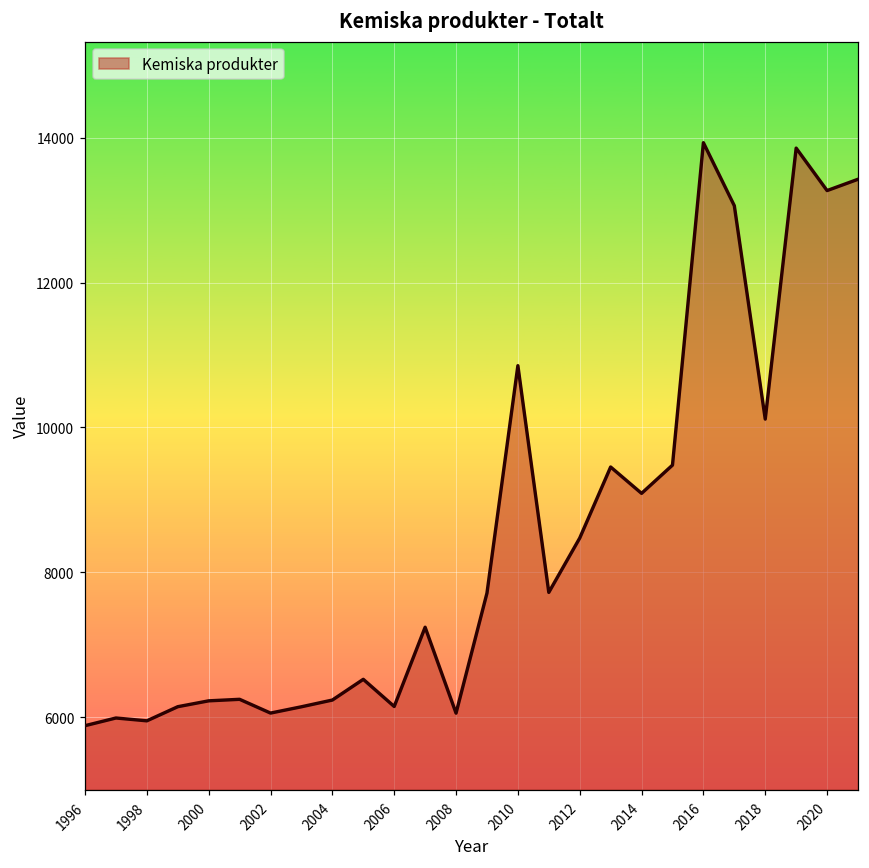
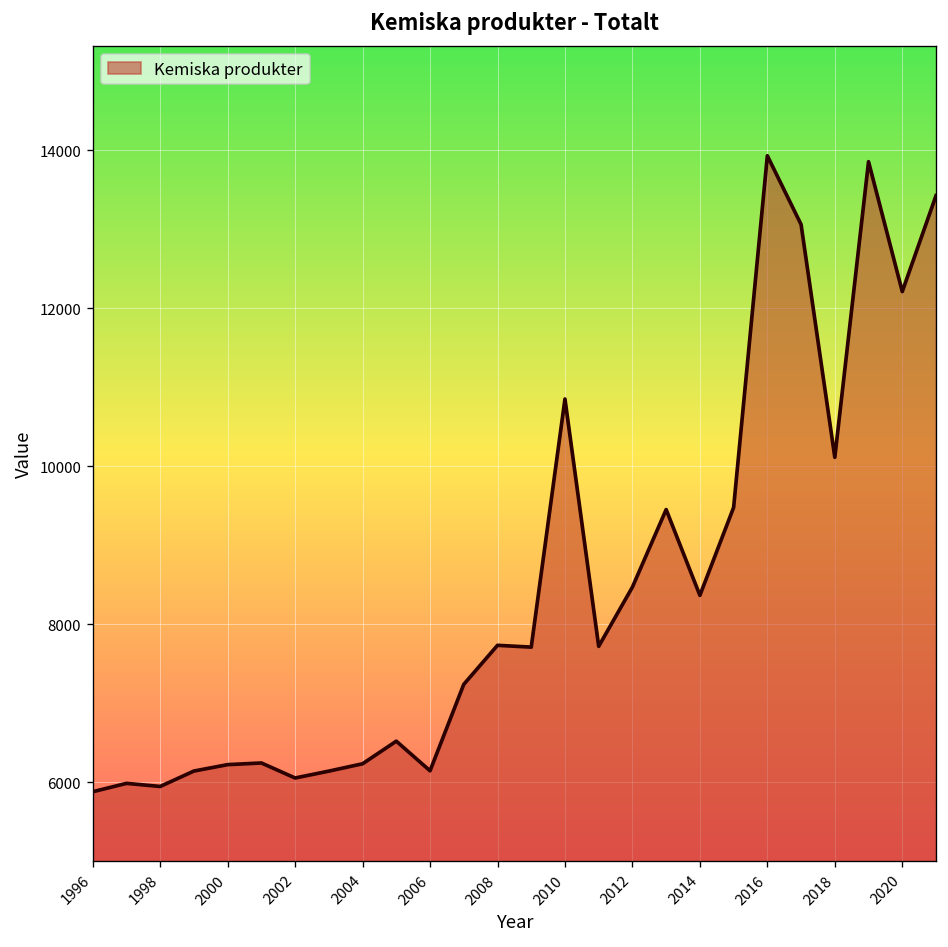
  {
    "1996": 5900,
    "1998": 6000,
    "2000": 6200,
    "2002": 6100,
    "2004": 6200,
    "2006": 6100,
-   "2008": 6100,
+   "2008": 7700,
    "2010": 10900,
    "2012": 8500,
-   "2014": 9100,
+   "2014": 8400,
    "2016": 13900,
    "2018": 10100,
-   "2020": 13300
+   "2020": 12200
  }
